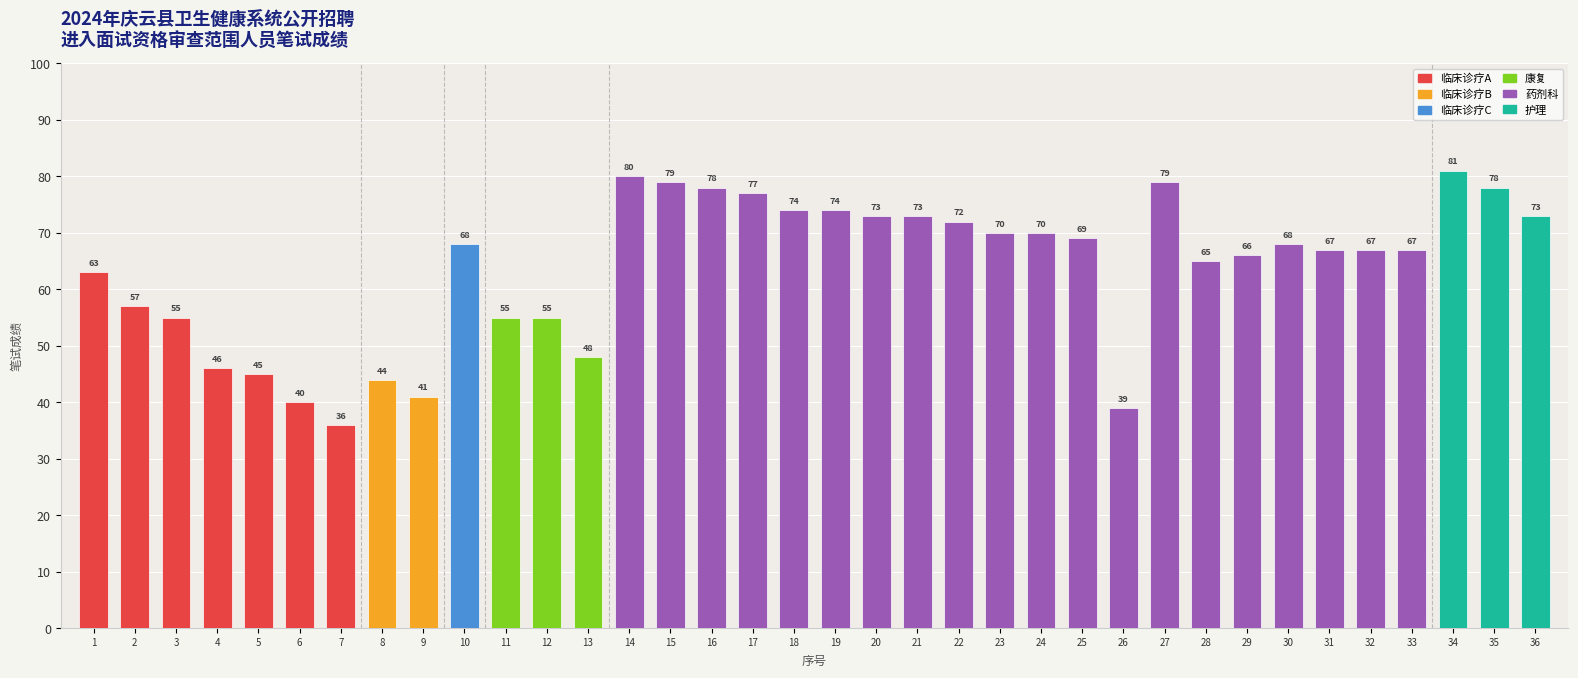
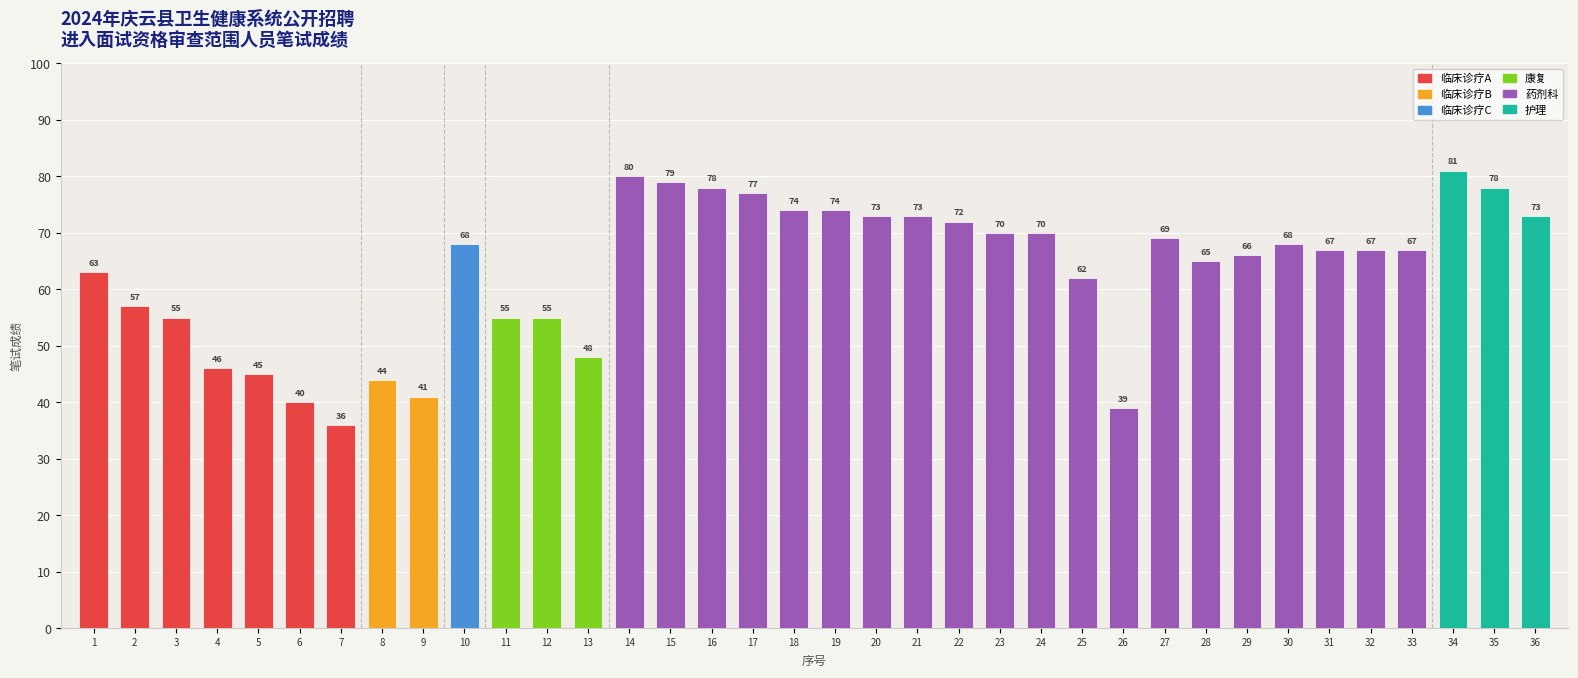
  {
    "1": 63,
    "2": 57,
    "3": 55,
    "4": 46,
    "5": 45,
    "6": 40,
    "7": 36,
    "8": 44,
    "9": 41,
    "10": 68,
    "11": 55,
    "12": 55,
    "13": 48,
    "14": 80,
    "15": 79,
    "16": 78,
    "17": 77,
    "18": 74,
    "19": 74,
    "20": 73,
    "21": 73,
    "22": 72,
    "23": 70,
    "24": 70,
-   "25": 69,
+   "25": 62,
    "26": 39,
-   "27": 79,
+   "27": 69,
    "28": 65,
    "29": 66,
    "30": 68,
    "31": 67,
    "32": 67,
    "33": 67,
    "34": 81,
    "35": 78,
    "36": 73
  }
